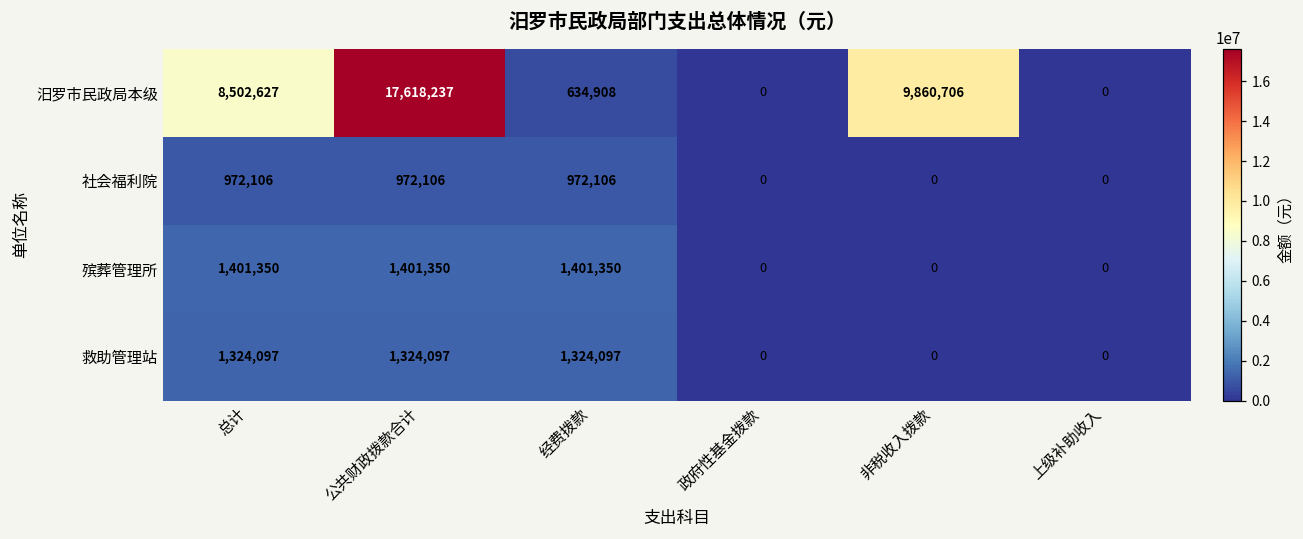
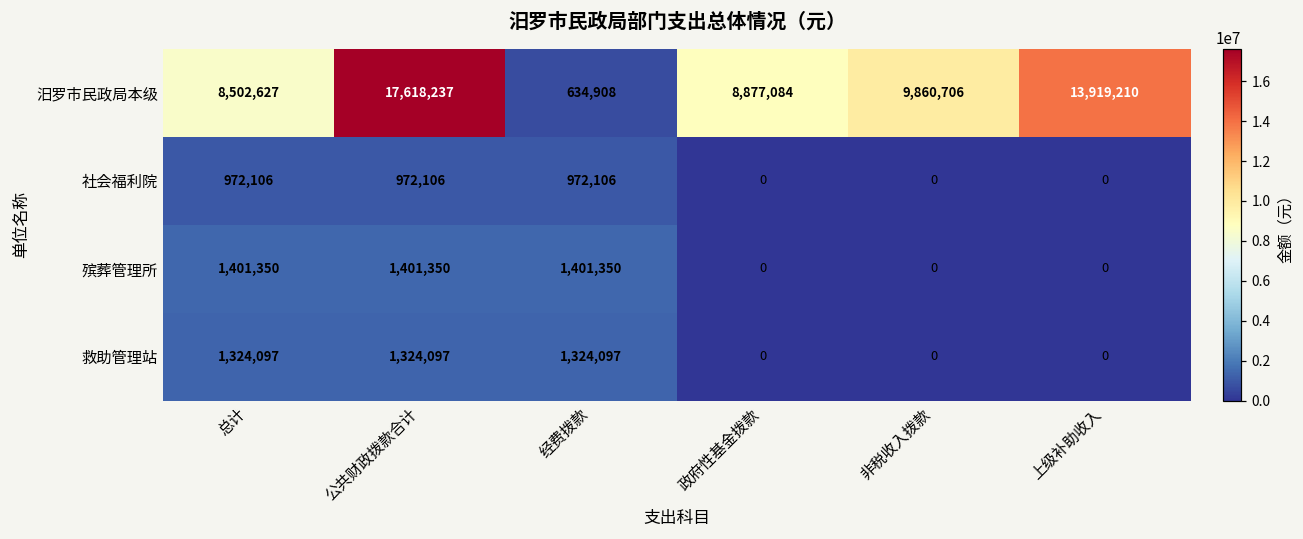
  {
    "汨罗市民政局本级": {
      "总计": "8,502,627",
      "公共财政拨款合计": "17,618,237",
      "经费拨款": "634,908",
-     "政府性基金拨款": "0",
+     "政府性基金拨款": "8,877,084",
      "非税收入拨款": "9,860,706",
-     "上级补助收入": "0"
+     "上级补助收入": "13,919,210"
    },
    "社会福利院": {
      "总计": "972,106",
      "公共财政拨款合计": "972,106",
      "经费拨款": "972,106",
      "政府性基金拨款": "0",
      "非税收入拨款": "0",
      "上级补助收入": "0"
    },
    "殡葬管理所": {
      "总计": "1,401,350",
      "公共财政拨款合计": "1,401,350",
      "经费拨款": "1,401,350",
      "政府性基金拨款": "0",
      "非税收入拨款": "0",
      "上级补助收入": "0"
    },
    "救助管理站": {
      "总计": "1,324,097",
      "公共财政拨款合计": "1,324,097",
      "经费拨款": "1,324,097",
      "政府性基金拨款": "0",
      "非税收入拨款": "0",
      "上级补助收入": "0"
    }
  }
